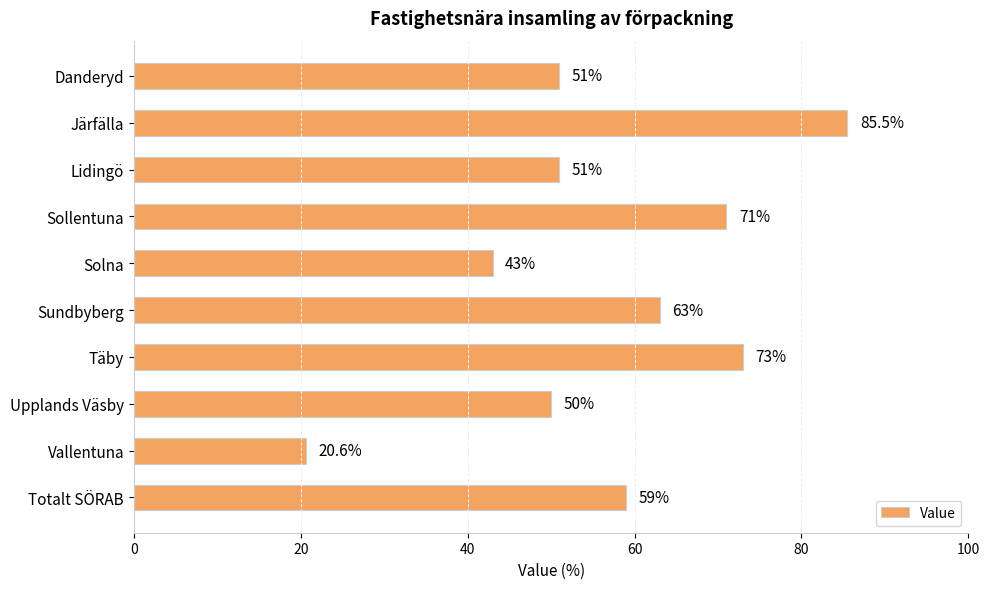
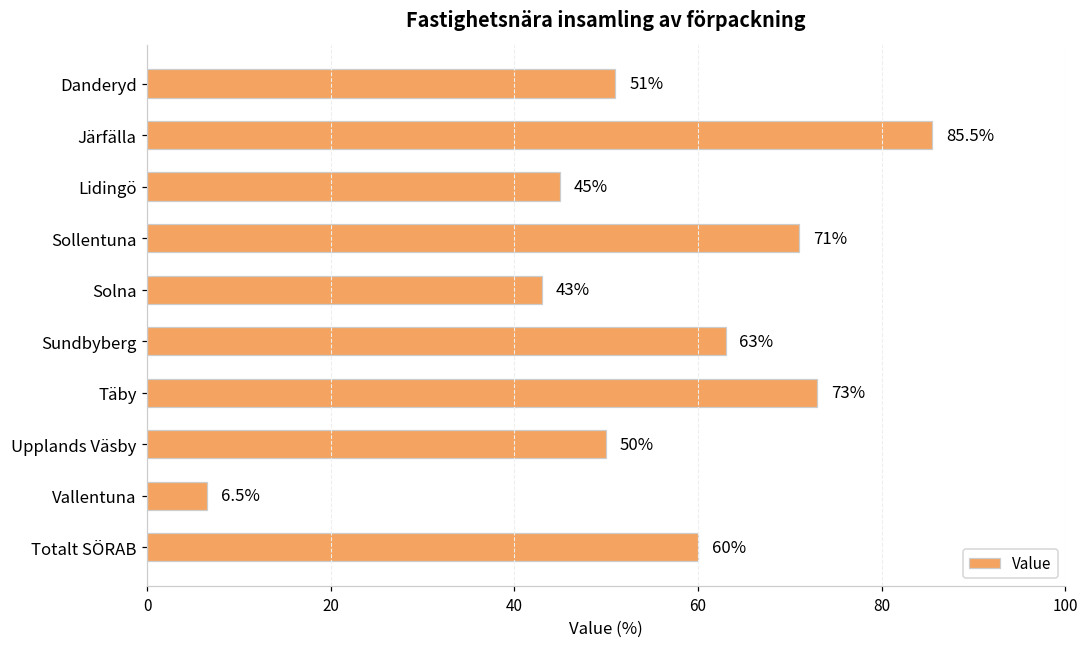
  {
    "Danderyd": "51%",
    "Järfälla": "85.5%",
-   "Lidingö": "51%",
+   "Lidingö": "45%",
    "Sollentuna": "71%",
    "Solna": "43%",
    "Sundbyberg": "63%",
    "Täby": "73%",
    "Upplands Väsby": "50%",
-   "Vallentuna": "20.6%",
-   "Totalt SÖRAB": "59%"
+   "Vallentuna": "6.5%",
+   "Totalt SÖRAB": "60%"
  }
